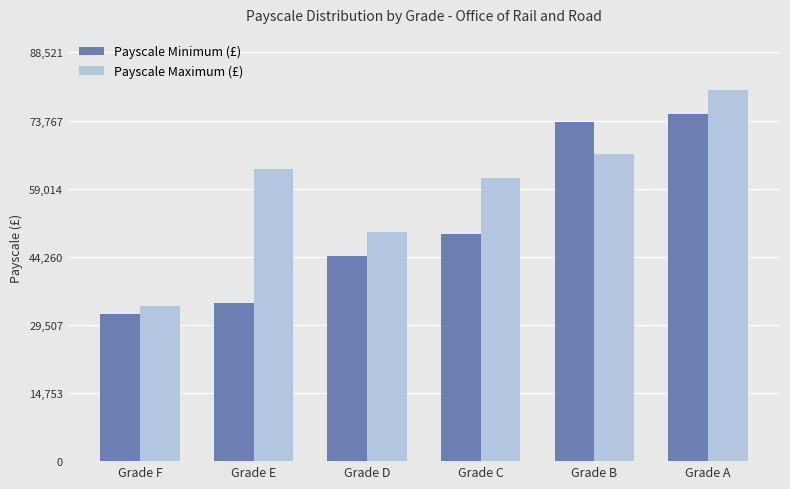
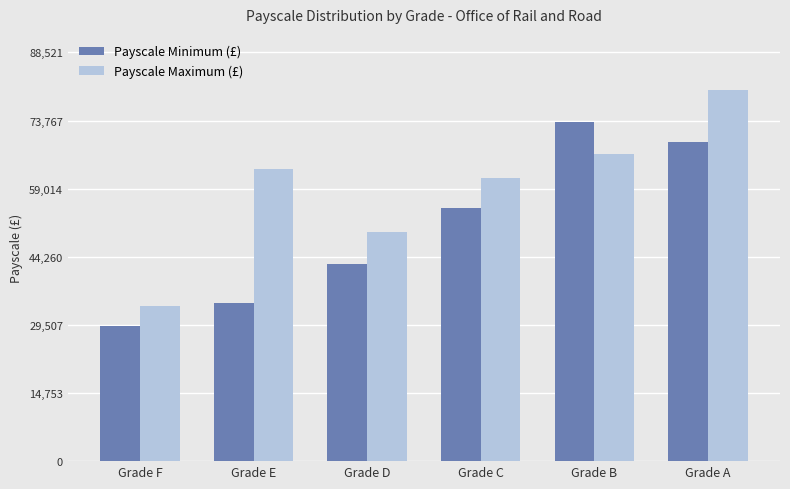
  {
    "Payscale Minimum (£)": {
-     "Grade F": "32,000",
+     "Grade F": "29,000",
      "Grade E": "34,000",
-     "Grade D": "44,000",
-     "Grade C": "49,000",
+     "Grade D": "43,000",
+     "Grade C": "55,000",
      "Grade B": "73,000",
-     "Grade A": "75,000"
+     "Grade A": "69,000"
    },
    "Payscale Maximum (£)": {
      "Grade F": "34,000",
      "Grade E": "63,000",
      "Grade D": "50,000",
      "Grade C": "61,000",
      "Grade B": "67,000",
      "Grade A": "80,000"
    }
  }
